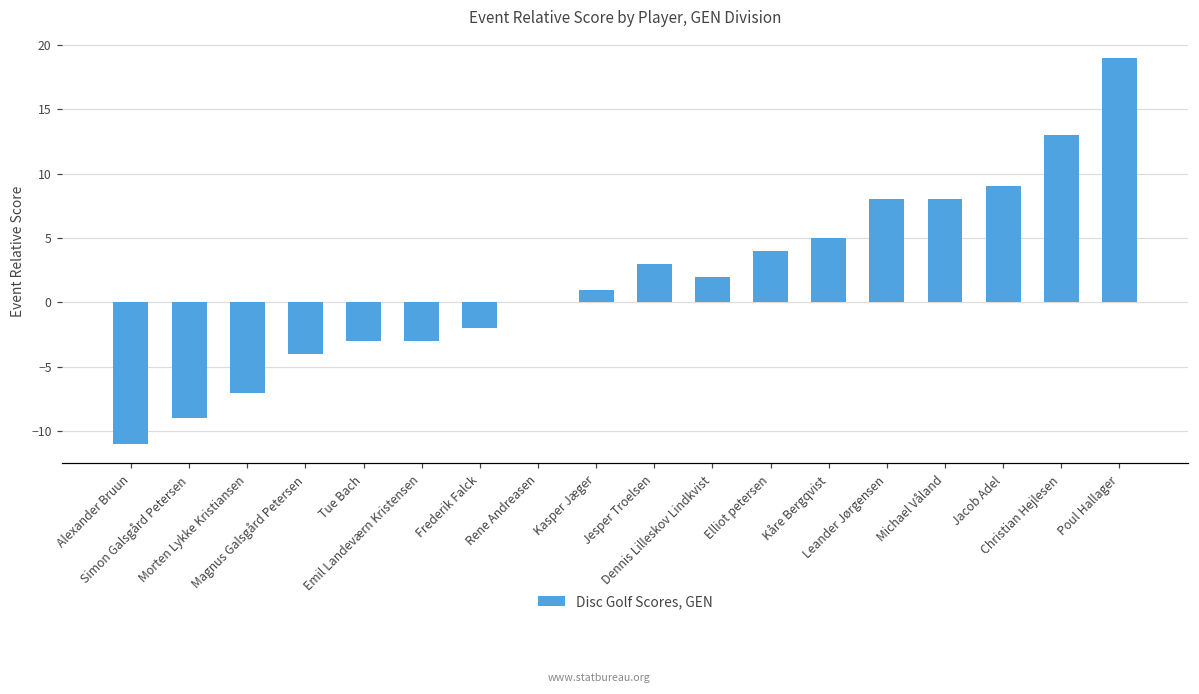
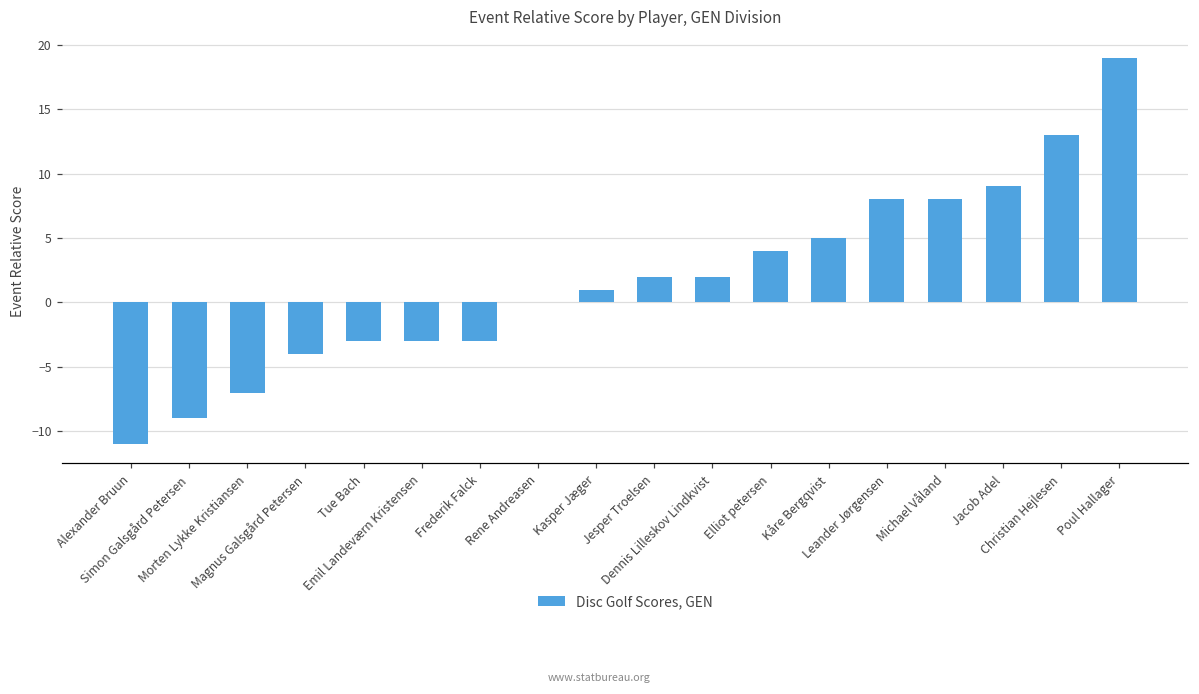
  {
    "Alexander Bruun": -11,
    "Simon Galsgård Petersen": -9,
    "Morten Lykke Kristiansen": -7,
    "Magnus Galsgård Petersen": -4,
    "Tue Bach": -3,
    "Emil Landeværn Kristensen": -3,
-   "Frederik Falck": -2,
+   "Frederik Falck": -3,
    "Rene Andreasen": 0,
    "Kasper Jæger": 1,
-   "Jesper Troelsen": 3,
+   "Jesper Troelsen": 2,
    "Dennis Lilleskov Lindkvist": 2,
    "Elliot petersen": 4,
    "Kåre Bergqvist": 5,
    "Leander Jørgensen": 8,
    "Michael Våland": 8,
    "Jacob Adel": 9,
    "Christian Hejlesen": 13,
    "Poul Hallager": 19
  }
